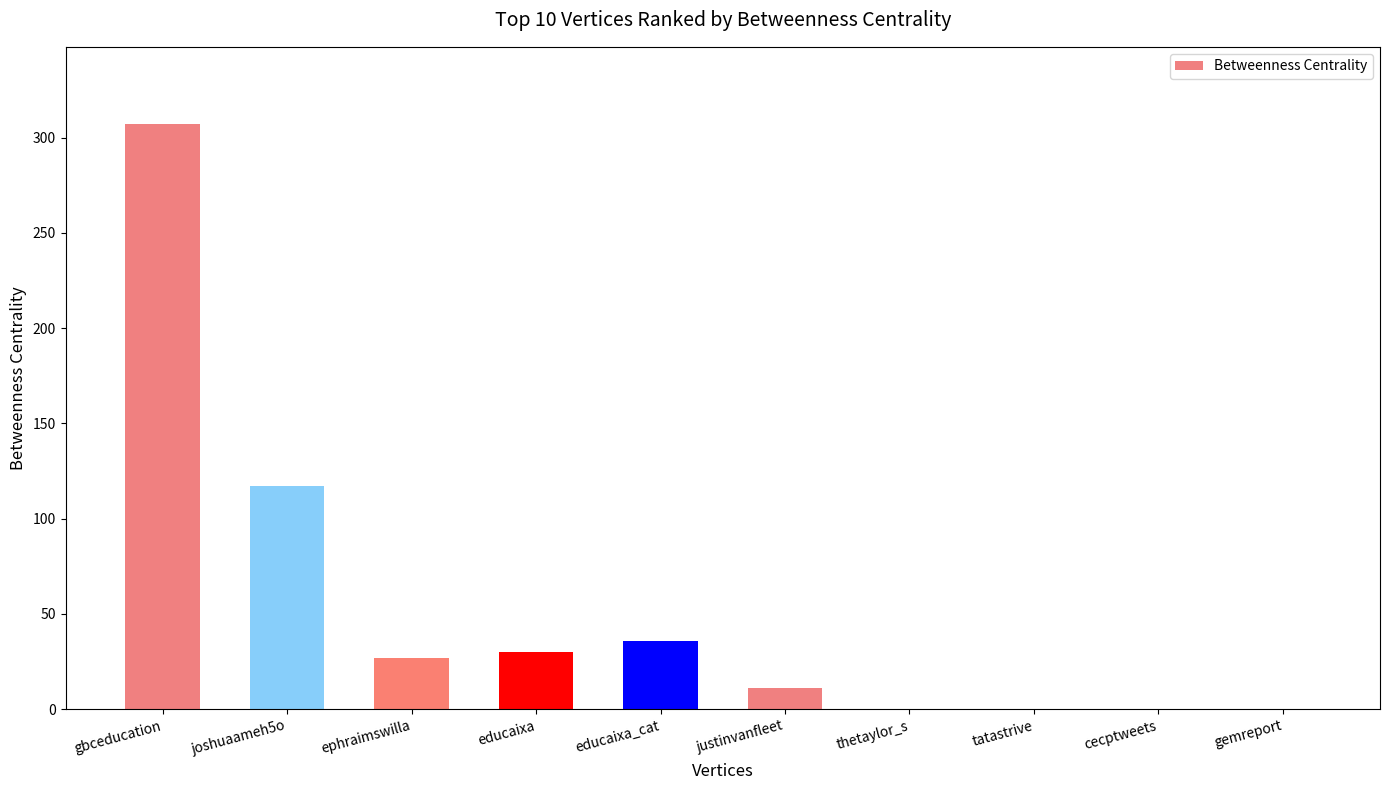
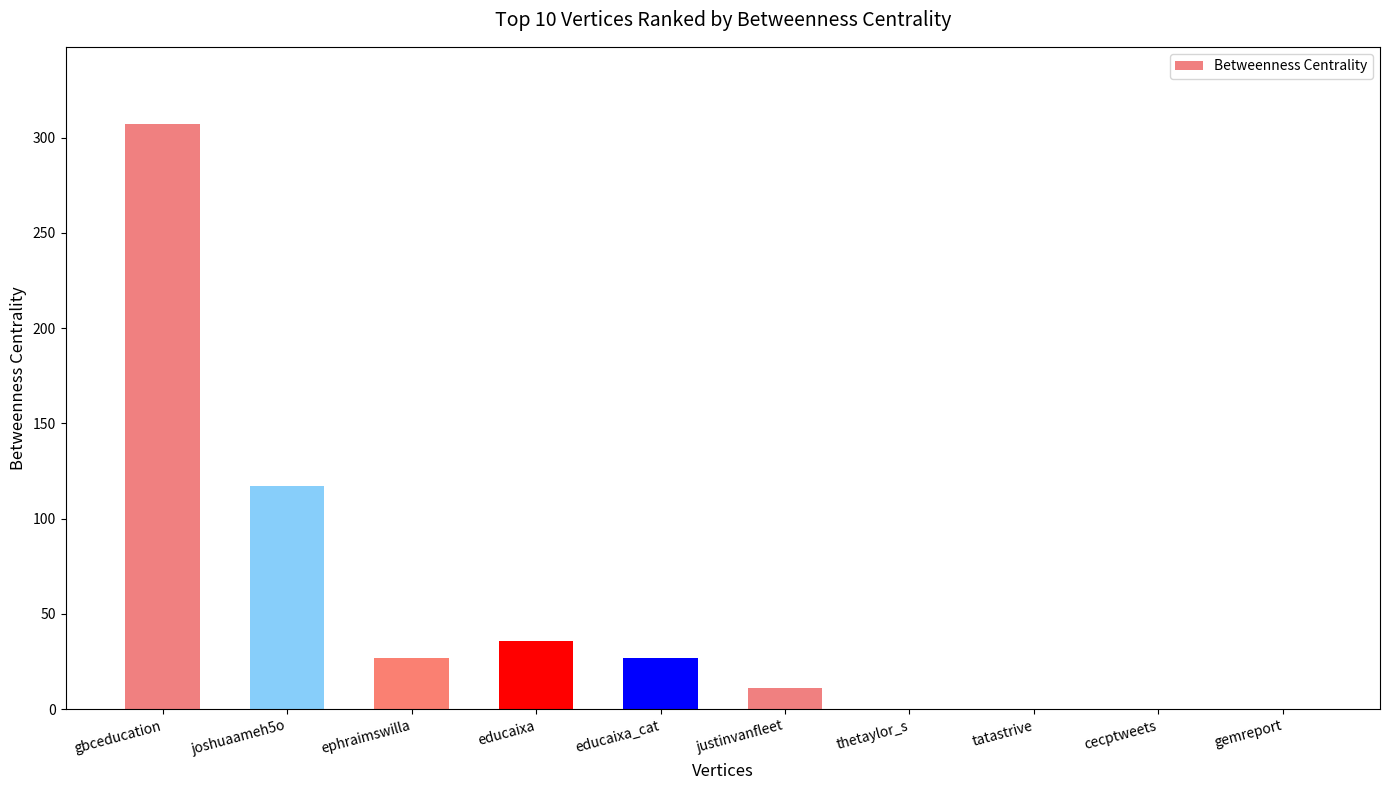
  {
    "gbceducation": 307,
    "joshuaameh5o": 117,
    "ephraimswilla": 27,
-   "educaixa": 30,
-   "educaixa_cat": 36,
+   "educaixa": 36,
+   "educaixa_cat": 27,
    "justinvanfleet": 11,
    "thetaylor_s": 0,
    "tatastrive": 0,
    "cecptweets": 0,
    "gemreport": 0
  }
